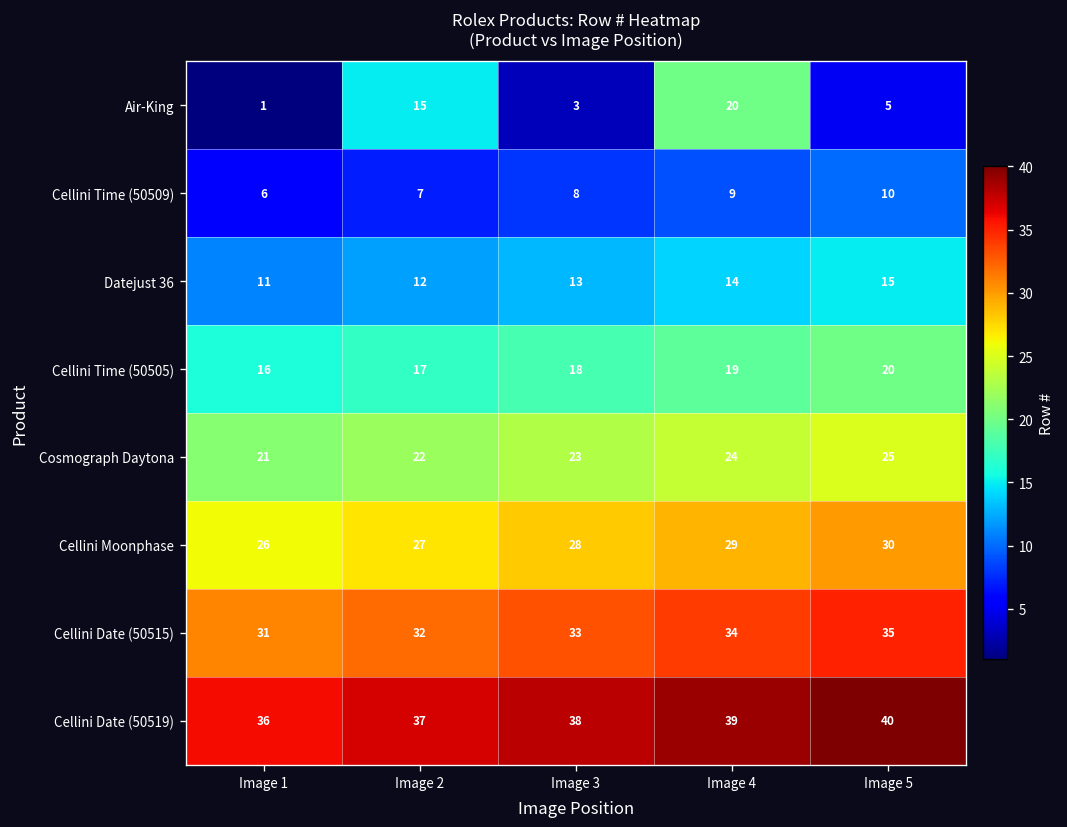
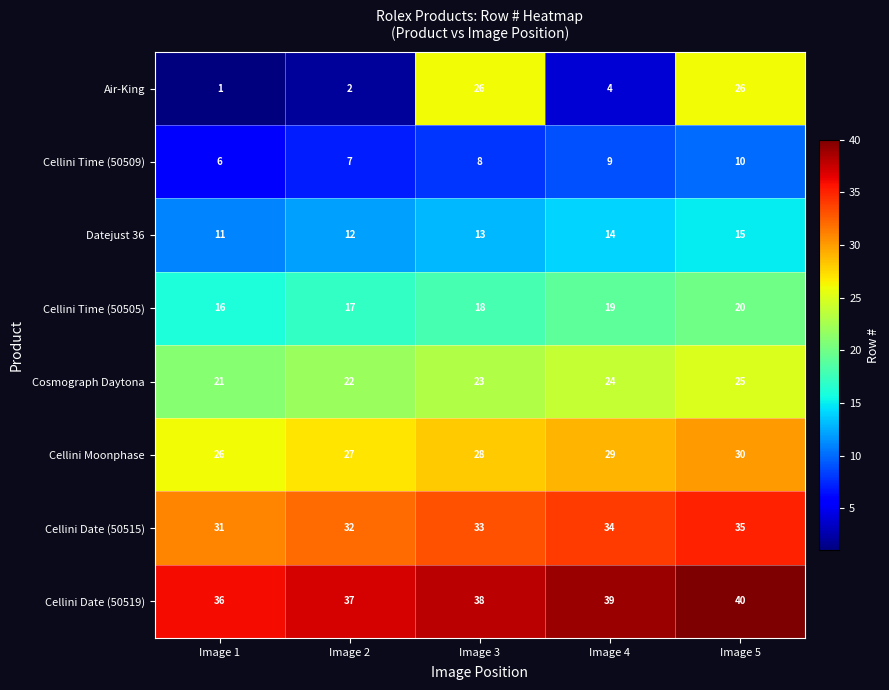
  {
    "Air-King": {
      "Image 1": 1,
-     "Image 2": 15,
-     "Image 3": 3,
-     "Image 4": 20,
-     "Image 5": 5
+     "Image 2": 2,
+     "Image 3": 26,
+     "Image 4": 4,
+     "Image 5": 26
    },
    "Cellini Time (50509)": {
      "Image 1": 6,
      "Image 2": 7,
      "Image 3": 8,
      "Image 4": 9,
      "Image 5": 10
    },
    "Datejust 36": {
      "Image 1": 11,
      "Image 2": 12,
      "Image 3": 13,
      "Image 4": 14,
      "Image 5": 15
    },
    "Cellini Time (50505)": {
      "Image 1": 16,
      "Image 2": 17,
      "Image 3": 18,
      "Image 4": 19,
      "Image 5": 20
    },
    "Cosmograph Daytona": {
      "Image 1": 21,
      "Image 2": 22,
      "Image 3": 23,
      "Image 4": 24,
      "Image 5": 25
    },
    "Cellini Moonphase": {
      "Image 1": 26,
      "Image 2": 27,
      "Image 3": 28,
      "Image 4": 29,
      "Image 5": 30
    },
    "Cellini Date (50515)": {
      "Image 1": 31,
      "Image 2": 32,
      "Image 3": 33,
      "Image 4": 34,
      "Image 5": 35
    },
    "Cellini Date (50519)": {
      "Image 1": 36,
      "Image 2": 37,
      "Image 3": 38,
      "Image 4": 39,
      "Image 5": 40
    }
  }
